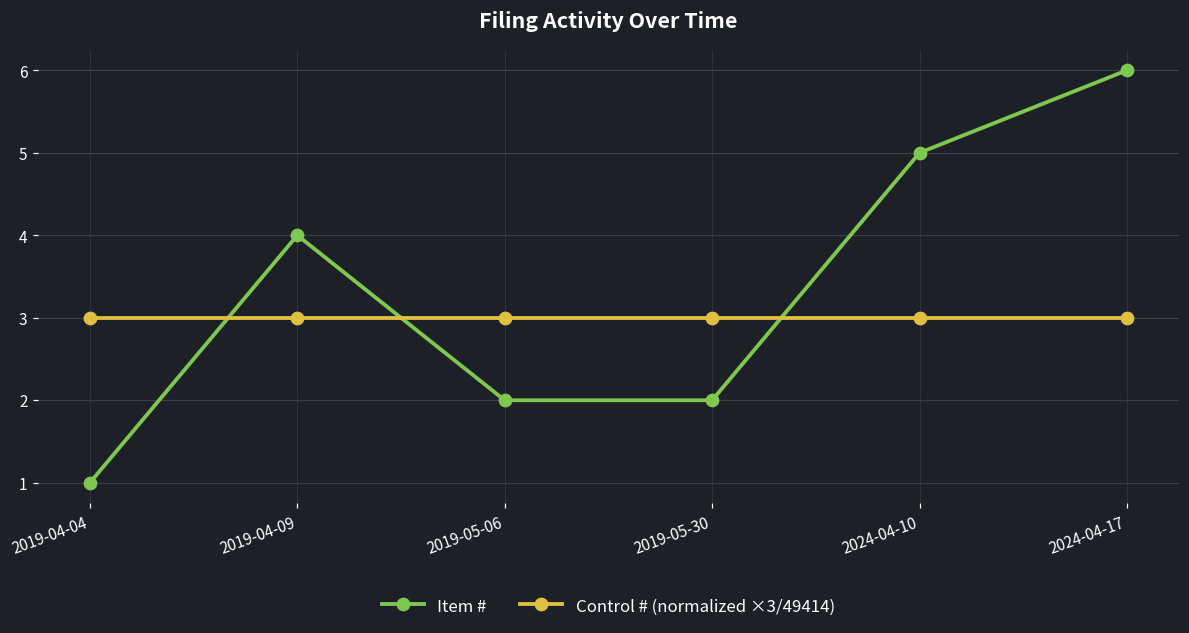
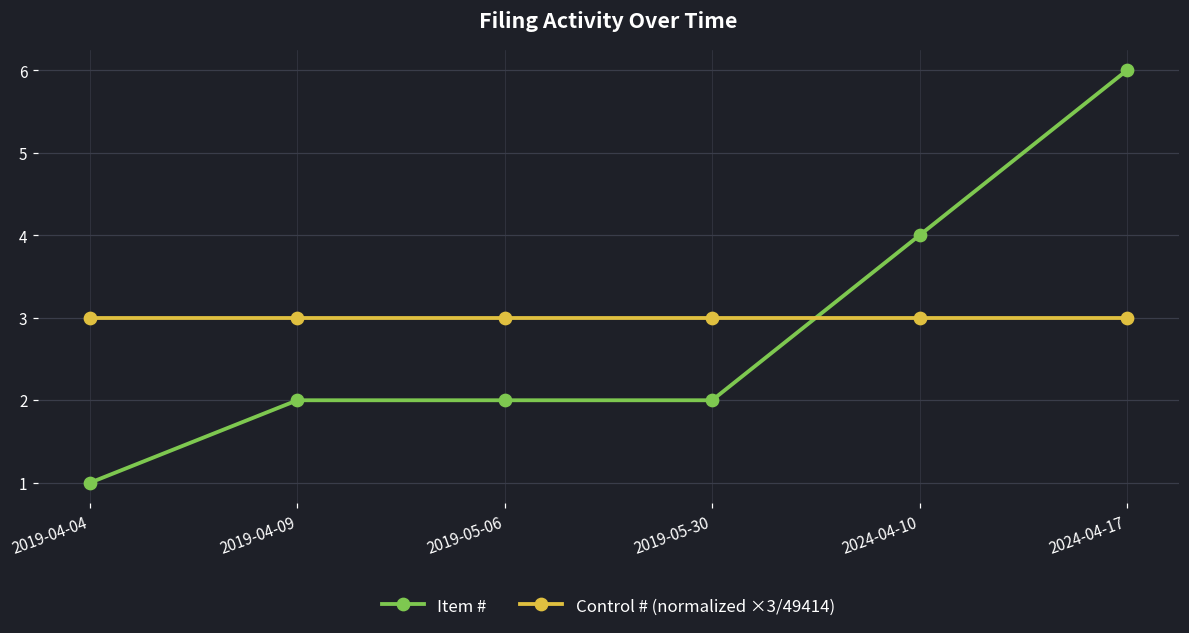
  {
    "Item #": {
      "2019-04-04": 1,
-     "2019-04-09": 4,
+     "2019-04-09": 2,
      "2019-05-06": 2,
      "2019-05-30": 2,
-     "2024-04-10": 5,
+     "2024-04-10": 4,
      "2024-04-17": 6
    },
    "Control # (normalized ×3/49414)": {
      "2019-04-04": 3,
      "2019-04-09": 3,
      "2019-05-06": 3,
      "2019-05-30": 3,
      "2024-04-10": 3,
      "2024-04-17": 3
    }
  }
